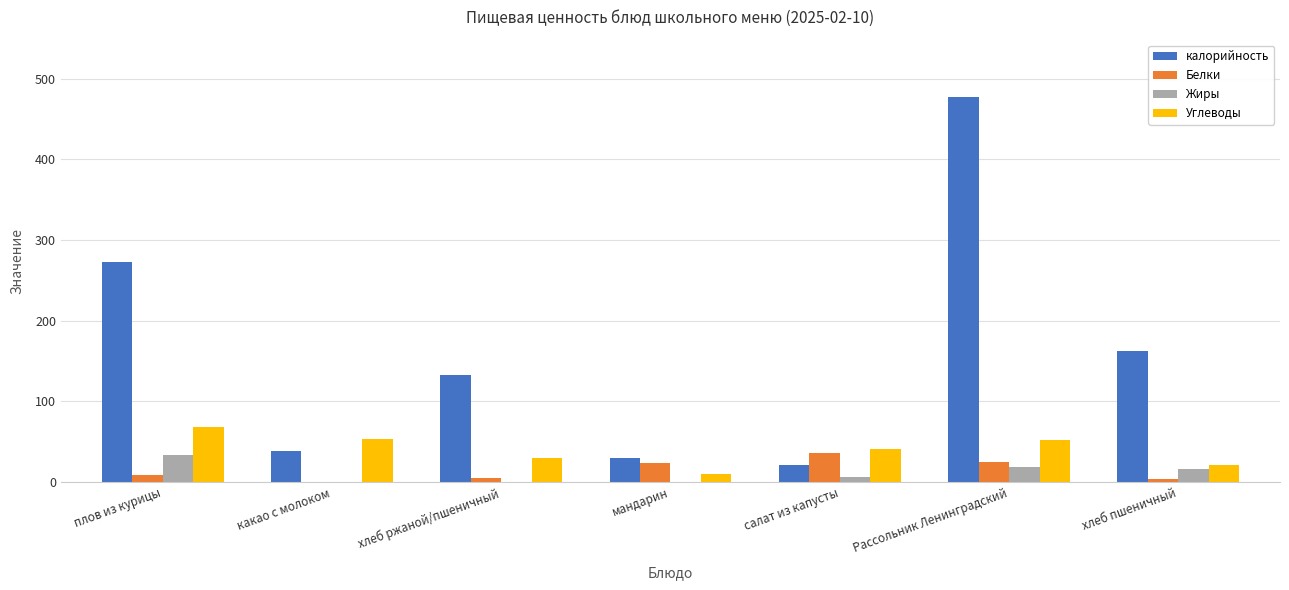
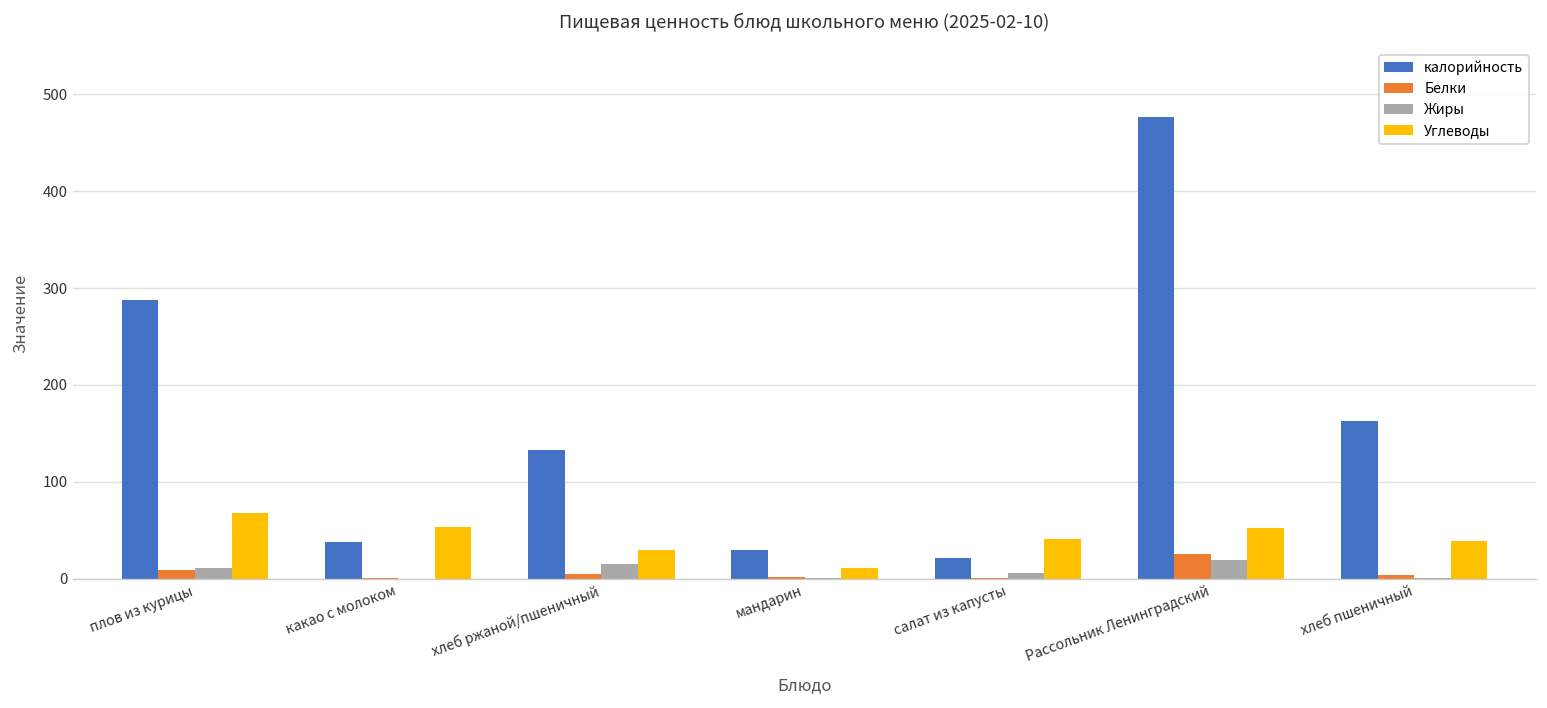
  {
    "калорийность": {
-     "плов из курицы": 270,
+     "плов из курицы": 290,
      "какао с молоком": 40,
      "хлеб ржаной/пшеничный": 130,
      "мандарин": 30,
      "салат из капусты": 20,
      "Рассольник Ленинградский": 480,
      "хлеб пшеничный": 160
    },
    "Белки": {
      "плов из курицы": 10,
      "хлеб ржаной/пшеничный": 10,
-     "мандарин": 20,
-     "салат из капусты": 40,
+     "мандарин": 0,
+     "салат из капусты": 0,
      "Рассольник Ленинградский": 30,
      "хлеб пшеничный": 0
    },
    "Жиры": {
-     "плов из курицы": 30,
+     "плов из курицы": 10,
      "какао с молоком": 0,
-     "хлеб ржаной/пшеничный": 0,
+     "хлеб ржаной/пшеничный": 10,
      "салат из капусты": 10,
      "Рассольник Ленинградский": 20,
-     "хлеб пшеничный": 20
+     "хлеб пшеничный": 0
    },
    "Углеводы": {
      "плов из курицы": 70,
      "какао с молоком": 50,
      "хлеб ржаной/пшеничный": 30,
      "мандарин": 10,
      "салат из капусты": 40,
      "Рассольник Ленинградский": 50,
-     "хлеб пшеничный": 20
+     "хлеб пшеничный": 40
    }
  }
